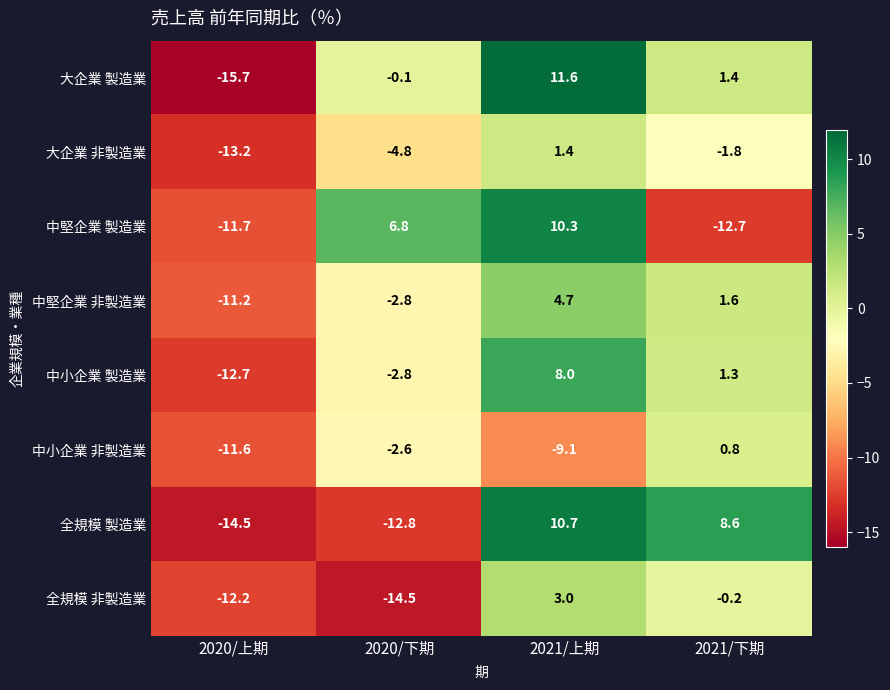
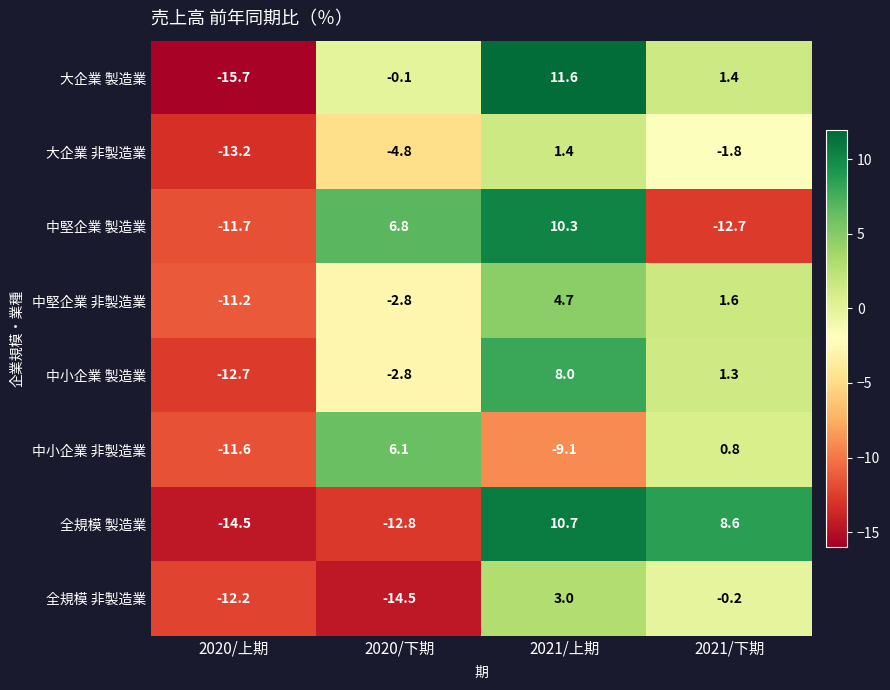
  {
    "大企業 製造業": {
      "2020/上期": -15.7,
      "2020/下期": -0.1,
      "2021/上期": 11.6,
      "2021/下期": 1.4
    },
    "大企業 非製造業": {
      "2020/上期": -13.2,
      "2020/下期": -4.8,
      "2021/上期": 1.4,
      "2021/下期": -1.8
    },
    "中堅企業 製造業": {
      "2020/上期": -11.7,
      "2020/下期": 6.8,
      "2021/上期": 10.3,
      "2021/下期": -12.7
    },
    "中堅企業 非製造業": {
      "2020/上期": -11.2,
      "2020/下期": -2.8,
      "2021/上期": 4.7,
      "2021/下期": 1.6
    },
    "中小企業 製造業": {
      "2020/上期": -12.7,
      "2020/下期": -2.8,
      "2021/上期": 8.0,
      "2021/下期": 1.3
    },
    "中小企業 非製造業": {
      "2020/上期": -11.6,
-     "2020/下期": -2.6,
+     "2020/下期": 6.1,
      "2021/上期": -9.1,
      "2021/下期": 0.8
    },
    "全規模 製造業": {
      "2020/上期": -14.5,
      "2020/下期": -12.8,
      "2021/上期": 10.7,
      "2021/下期": 8.6
    },
    "全規模 非製造業": {
      "2020/上期": -12.2,
      "2020/下期": -14.5,
      "2021/上期": 3.0,
      "2021/下期": -0.2
    }
  }
